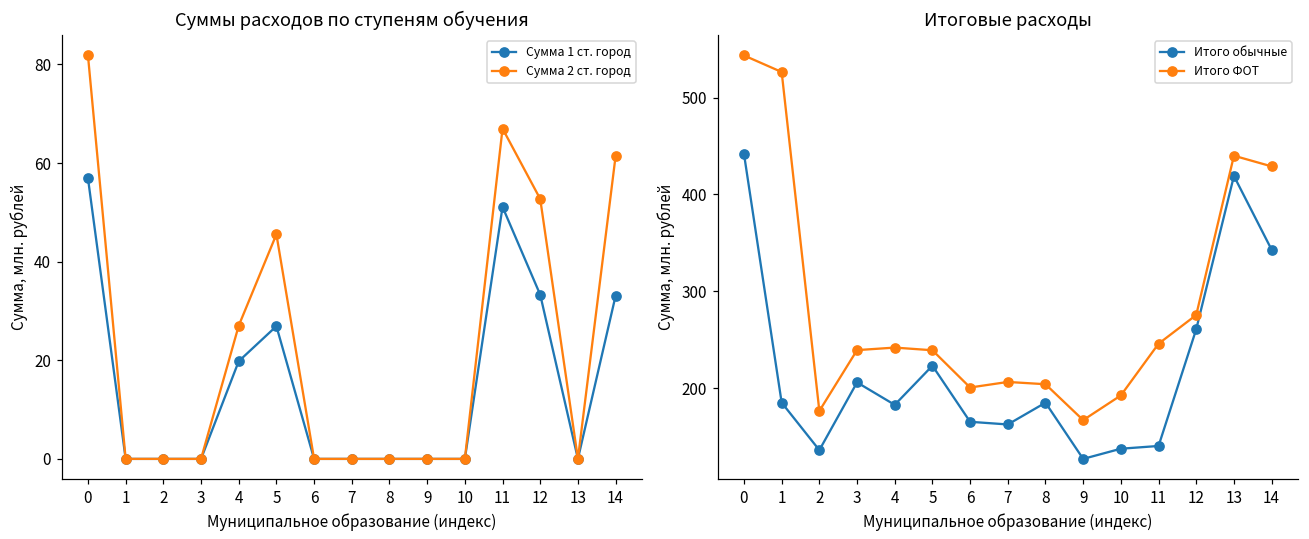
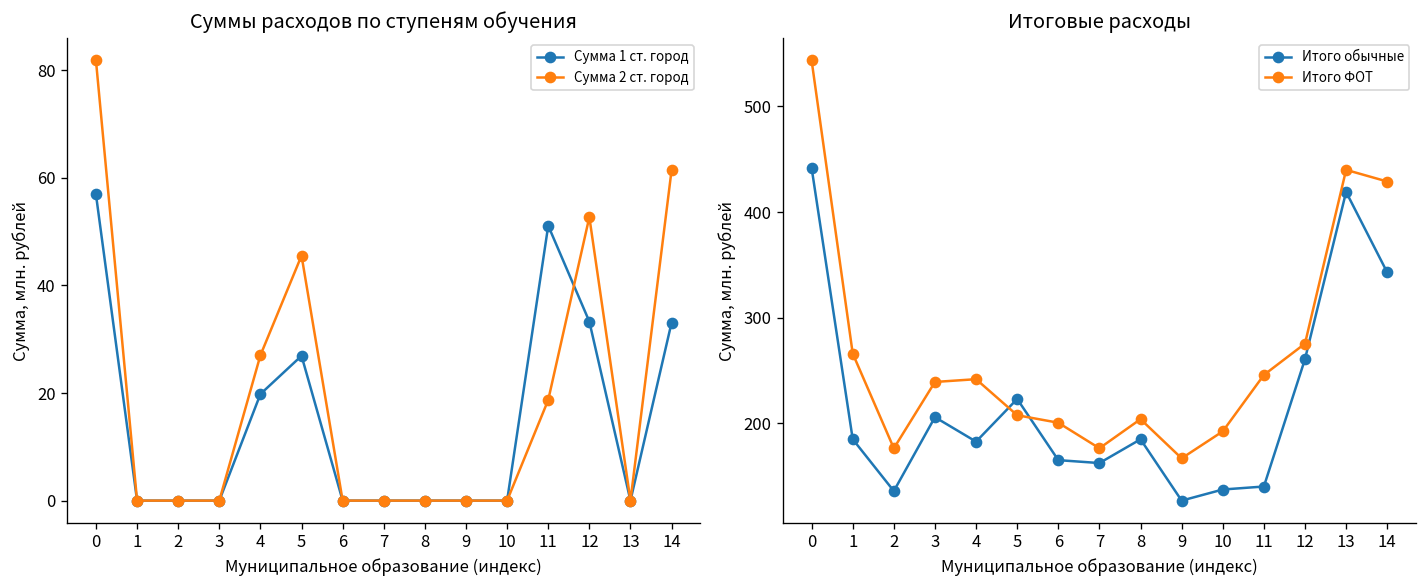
  {
    "Суммы расходов по ступеням обучения": {
      "Сумма 1 ст. город": {
        "0": 57,
        "4": 20,
        "5": 27,
        "11": 51,
        "12": 33,
        "14": 33
      },
      "Сумма 2 ст. город": {
        "0": 82,
        "4": 27,
        "5": 46,
-       "11": 67,
+       "11": 19,
        "12": 53,
        "14": 61
      }
    },
    "Итоговые расходы": {
      "Итого обычные": {
        "0": 440,
        "1": 190,
        "2": 140,
        "3": 210,
        "4": 180,
        "5": 220,
        "6": 170,
        "7": 160,
        "8": 190,
        "9": 130,
        "10": 140,
        "11": 140,
        "12": 260,
        "13": 420,
        "14": 340
      },
      "Итого ФОТ": {
        "0": 540,
-       "1": 530,
+       "1": 270,
        "2": 180,
        "3": 240,
        "4": 240,
-       "5": 240,
+       "5": 210,
        "6": 200,
-       "7": 210,
+       "7": 180,
        "8": 200,
        "9": 170,
        "10": 190,
        "11": 250,
        "12": 280,
        "13": 440,
        "14": 430
      }
    }
  }
